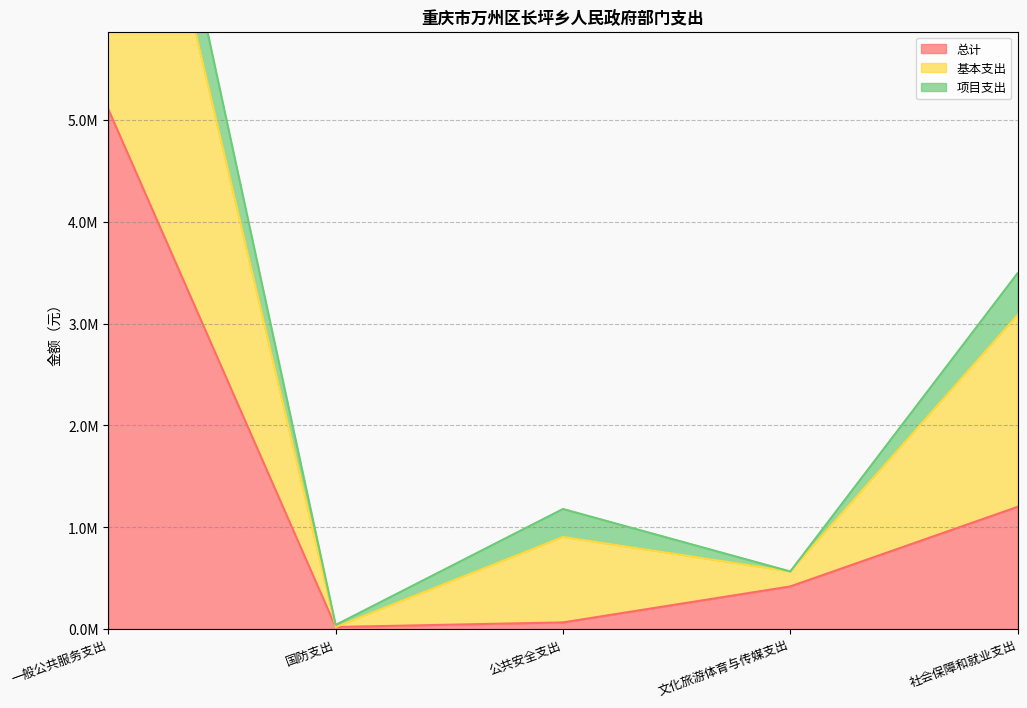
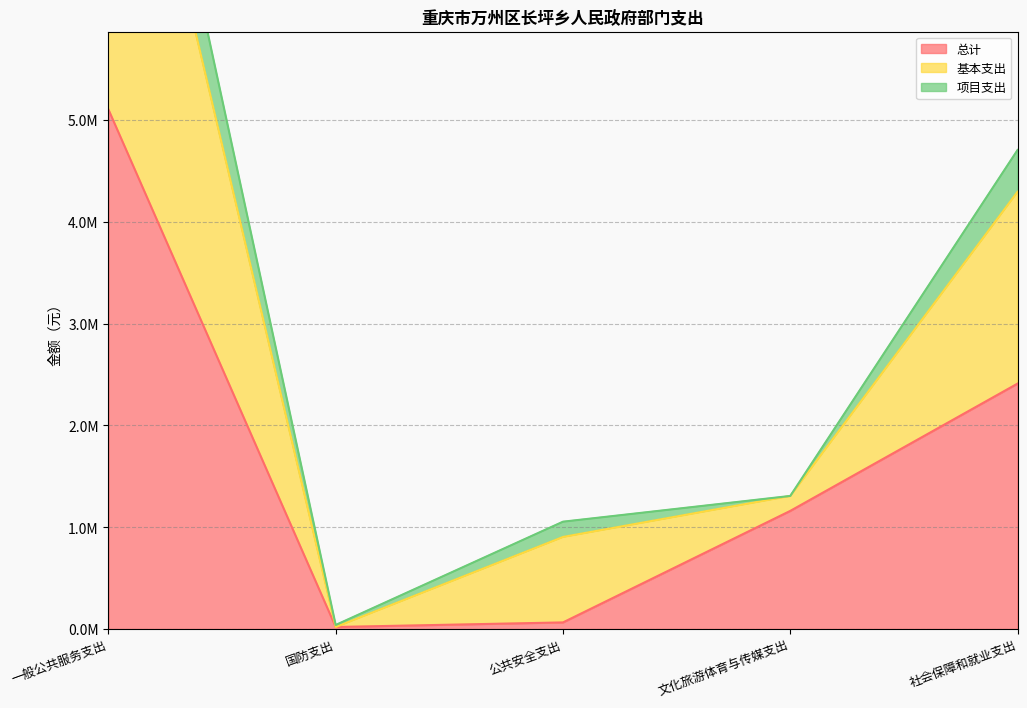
  {
    "总计": {
      "一般公共服务支出": 5100000,
      "公共安全支出": 60000,
-     "文化旅游体育与传媒支出": 420000,
-     "社会保障和就业支出": 1200000
+     "文化旅游体育与传媒支出": 1160000,
+     "社会保障和就业支出": 2410000
    },
    "基本支出": {
      "公共安全支出": 840000,
      "社会保障和就业支出": 1880000
    },
    "项目支出": {
-     "公共安全支出": 270000,
+     "公共安全支出": 150000,
      "社会保障和就业支出": 410000
    }
  }
